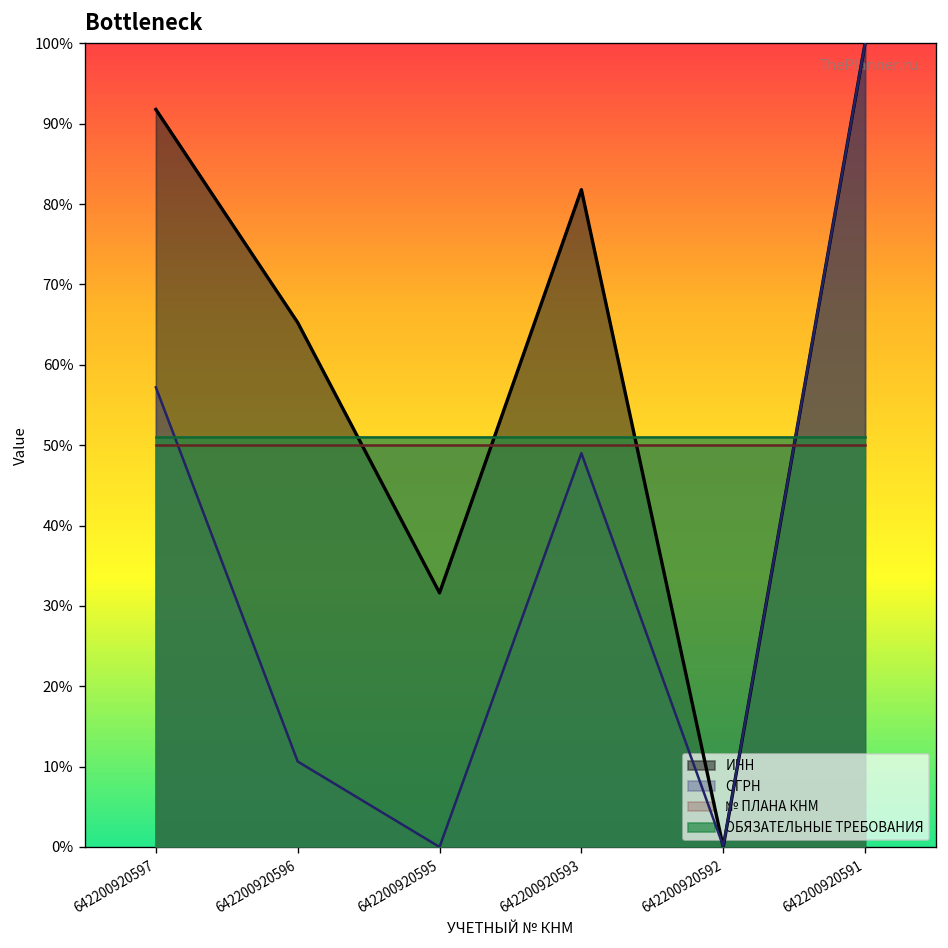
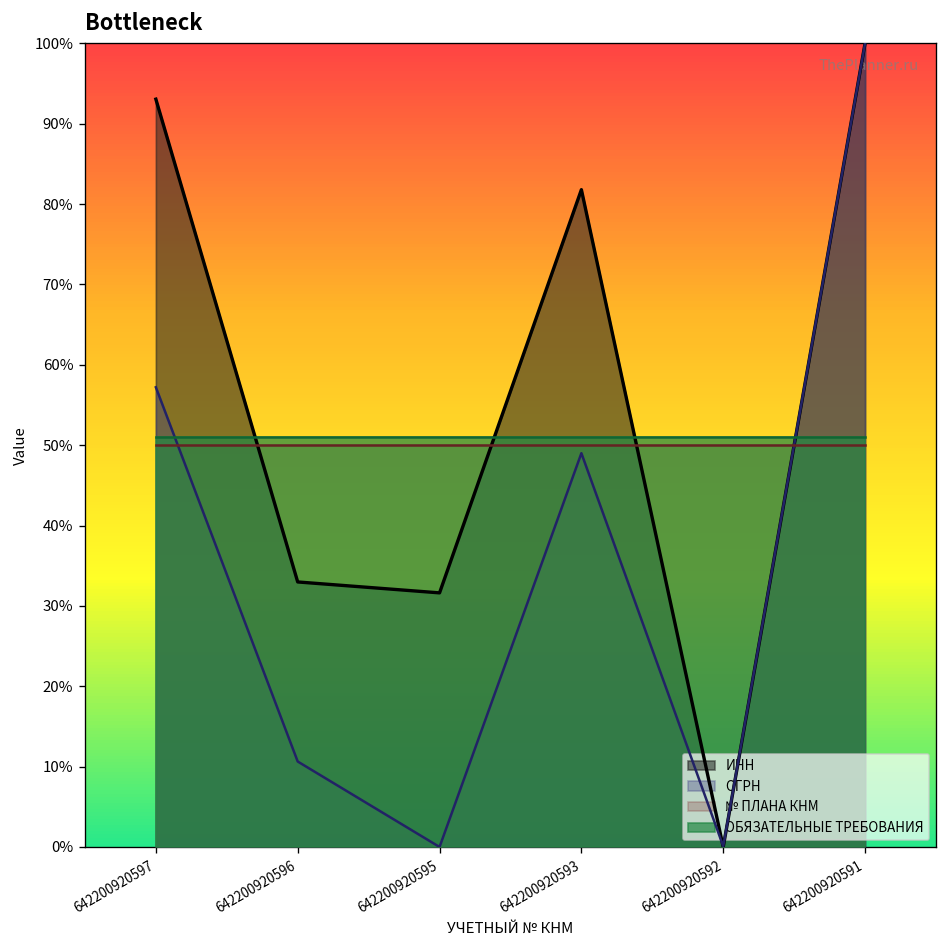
  {
    "ИНН": {
-     "642200920597": "92%",
-     "642200920596": "65%",
+     "642200920597": "93%",
+     "642200920596": "33%",
      "642200920595": "32%",
      "642200920593": "82%"
    },
    "ОБЯЗАТЕЛЬНЫЕ ТРЕБОВАНИЯ": {
      "642200920597": "51%",
      "642200920596": "51%",
      "642200920595": "51%",
      "642200920593": "51%",
      "642200920592": "51%",
      "642200920591": "51%"
    }
  }
